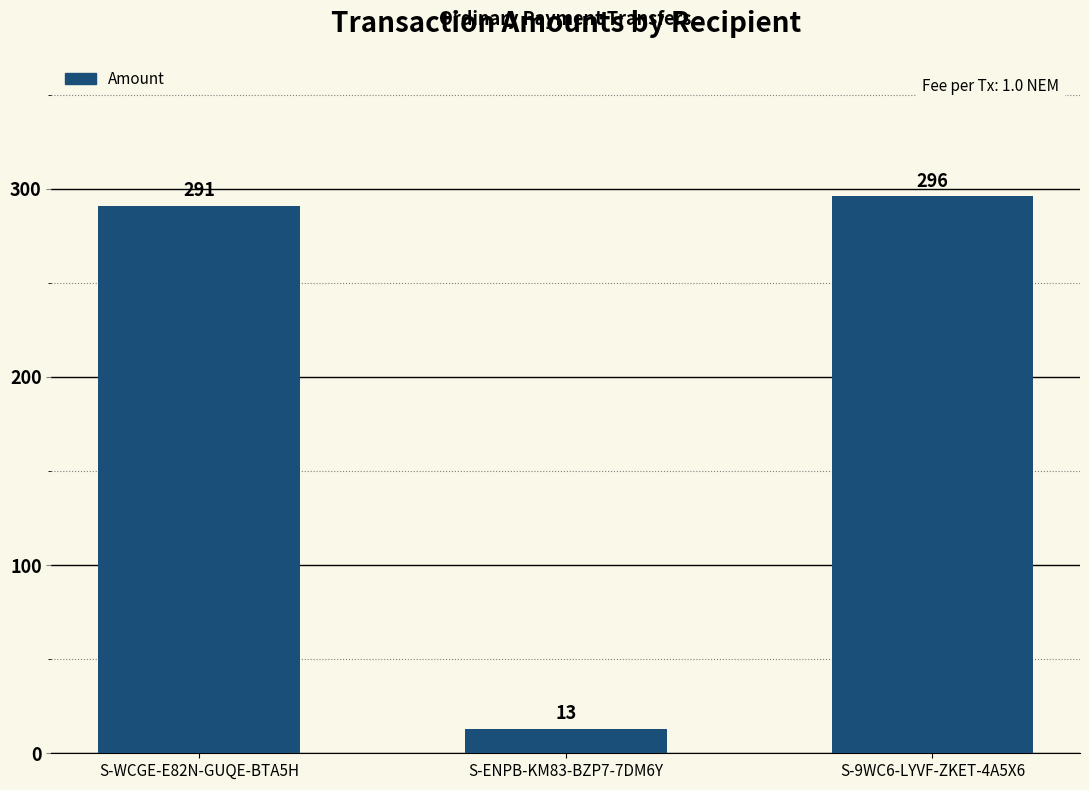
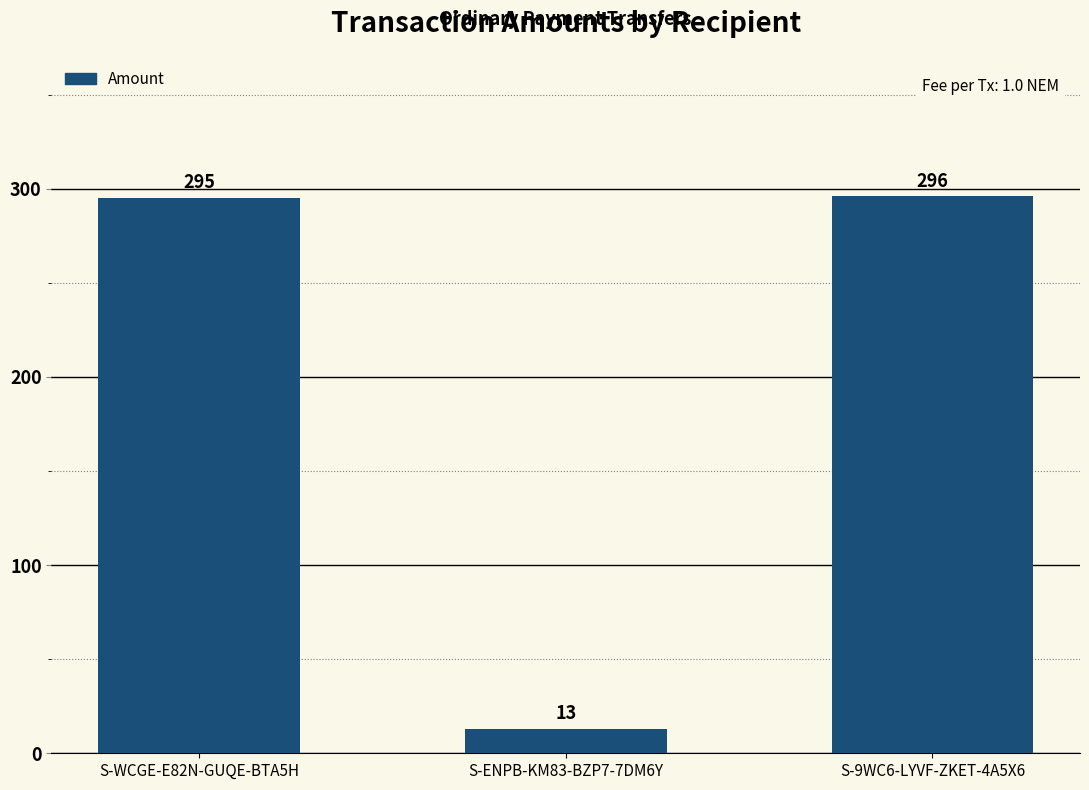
  {
-   "S-WCGE-E82N-GUQE-BTA5H": 291,
+   "S-WCGE-E82N-GUQE-BTA5H": 295,
    "S-ENPB-KM83-BZP7-7DM6Y": 13,
    "S-9WC6-LYVF-ZKET-4A5X6": 296
  }
